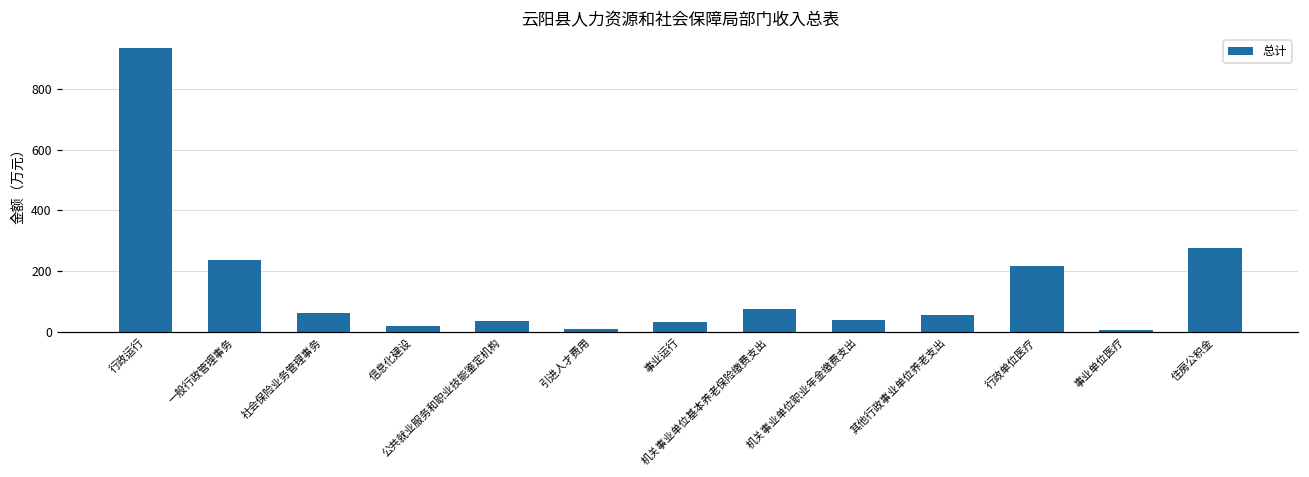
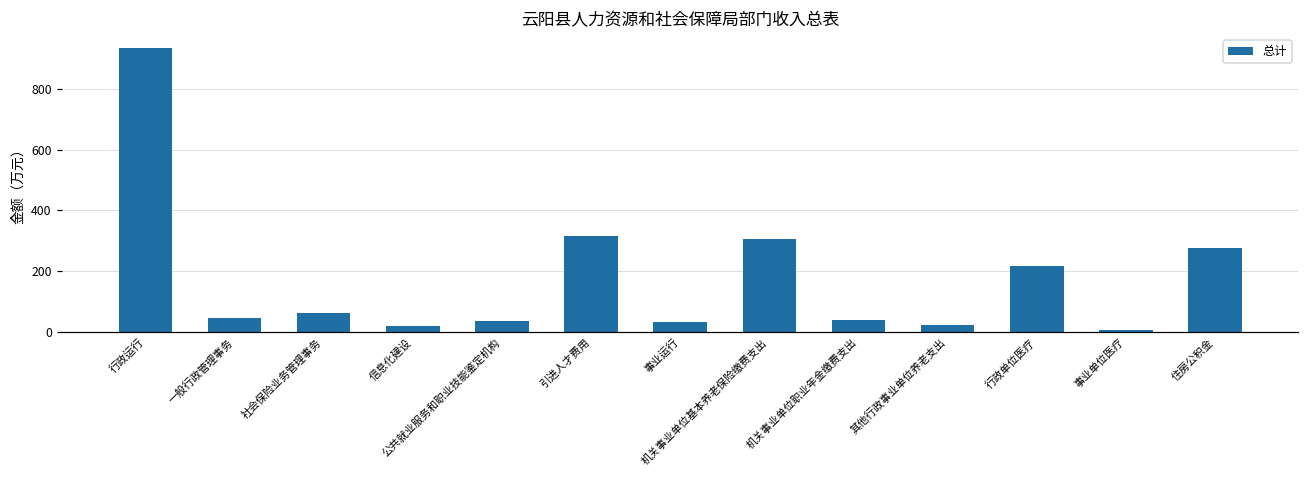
  {
    "行政运行": 930,
-   "一般行政管理事务": 240,
+   "一般行政管理事务": 50,
    "社会保险业务管理事务": 60,
    "信息化建设": 20,
    "公共就业服务和职业技能鉴定机构": 40,
-   "引进人才费用": 10,
+   "引进人才费用": 320,
    "事业运行": 30,
-   "机关事业单位基本养老保险缴费支出": 70,
+   "机关事业单位基本养老保险缴费支出": 310,
    "机关事业单位职业年金缴费支出": 40,
-   "其他行政事业单位养老支出": 60,
+   "其他行政事业单位养老支出": 20,
    "行政单位医疗": 220,
    "住房公积金": 270
  }
